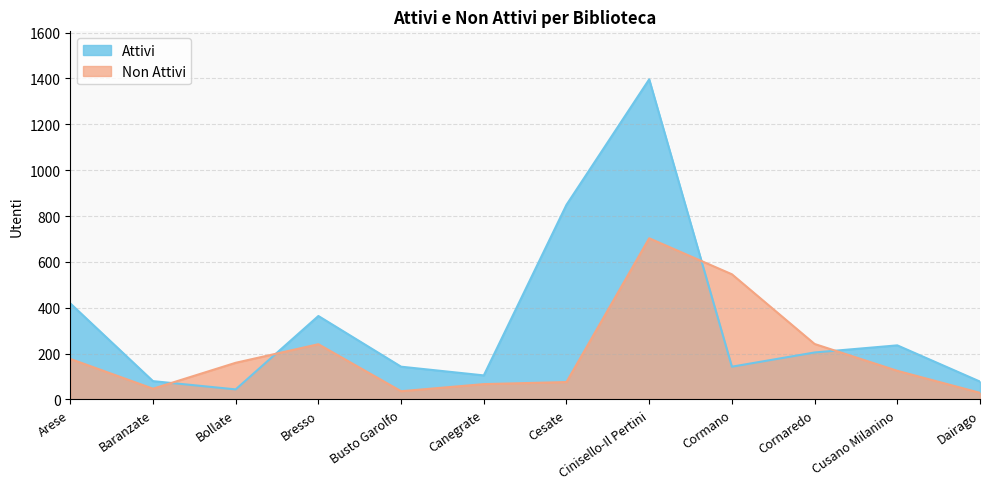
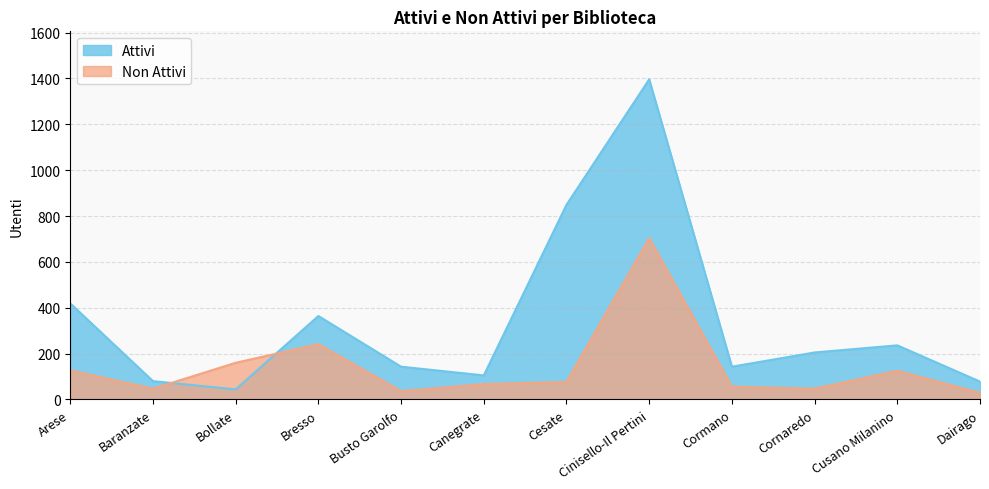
  {
    "Attivi": {
      "Arese": 420,
      "Baranzate": 80,
      "Bollate": 40,
      "Bresso": 360,
      "Busto Garolfo": 140,
      "Canegrate": 110,
      "Cesate": 850,
      "Cinisello-Il Pertini": 1400,
      "Cormano": 140,
      "Cornaredo": 210,
      "Cusano Milanino": 240,
      "Dairago": 80
    },
    "Non Attivi": {
-     "Arese": 180,
+     "Arese": 130,
      "Baranzate": 50,
      "Bollate": 160,
      "Bresso": 240,
      "Busto Garolfo": 40,
      "Canegrate": 70,
      "Cesate": 80,
      "Cinisello-Il Pertini": 700,
-     "Cormano": 550,
-     "Cornaredo": 240,
+     "Cormano": 60,
+     "Cornaredo": 50,
      "Cusano Milanino": 130,
      "Dairago": 30
    }
  }
